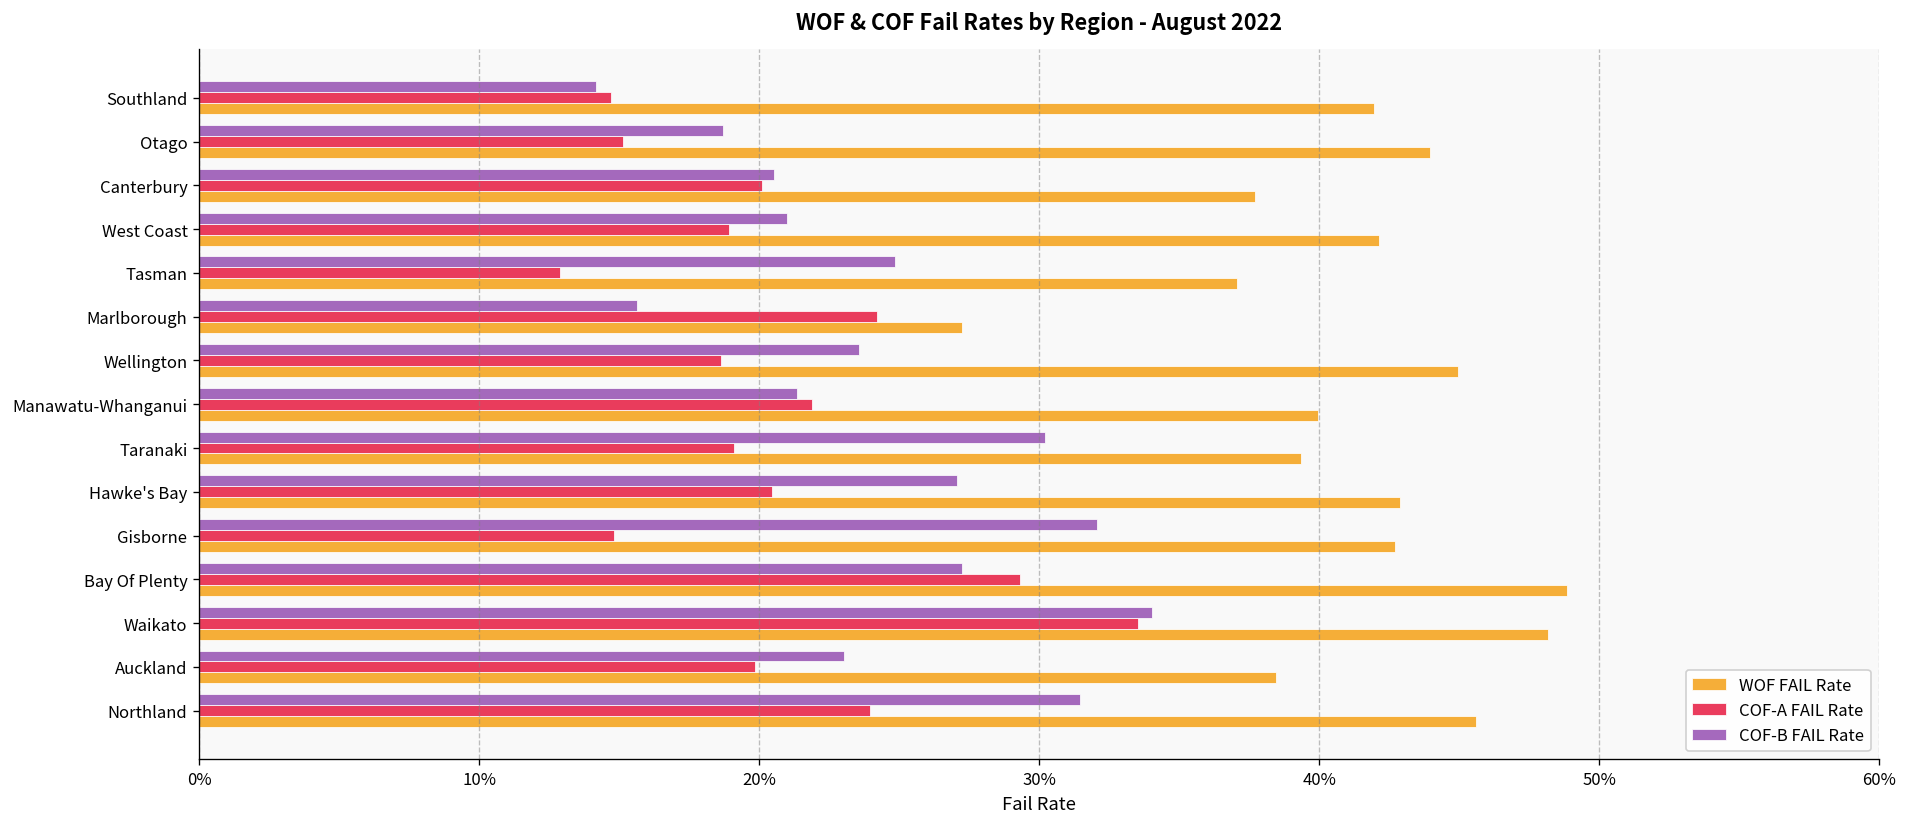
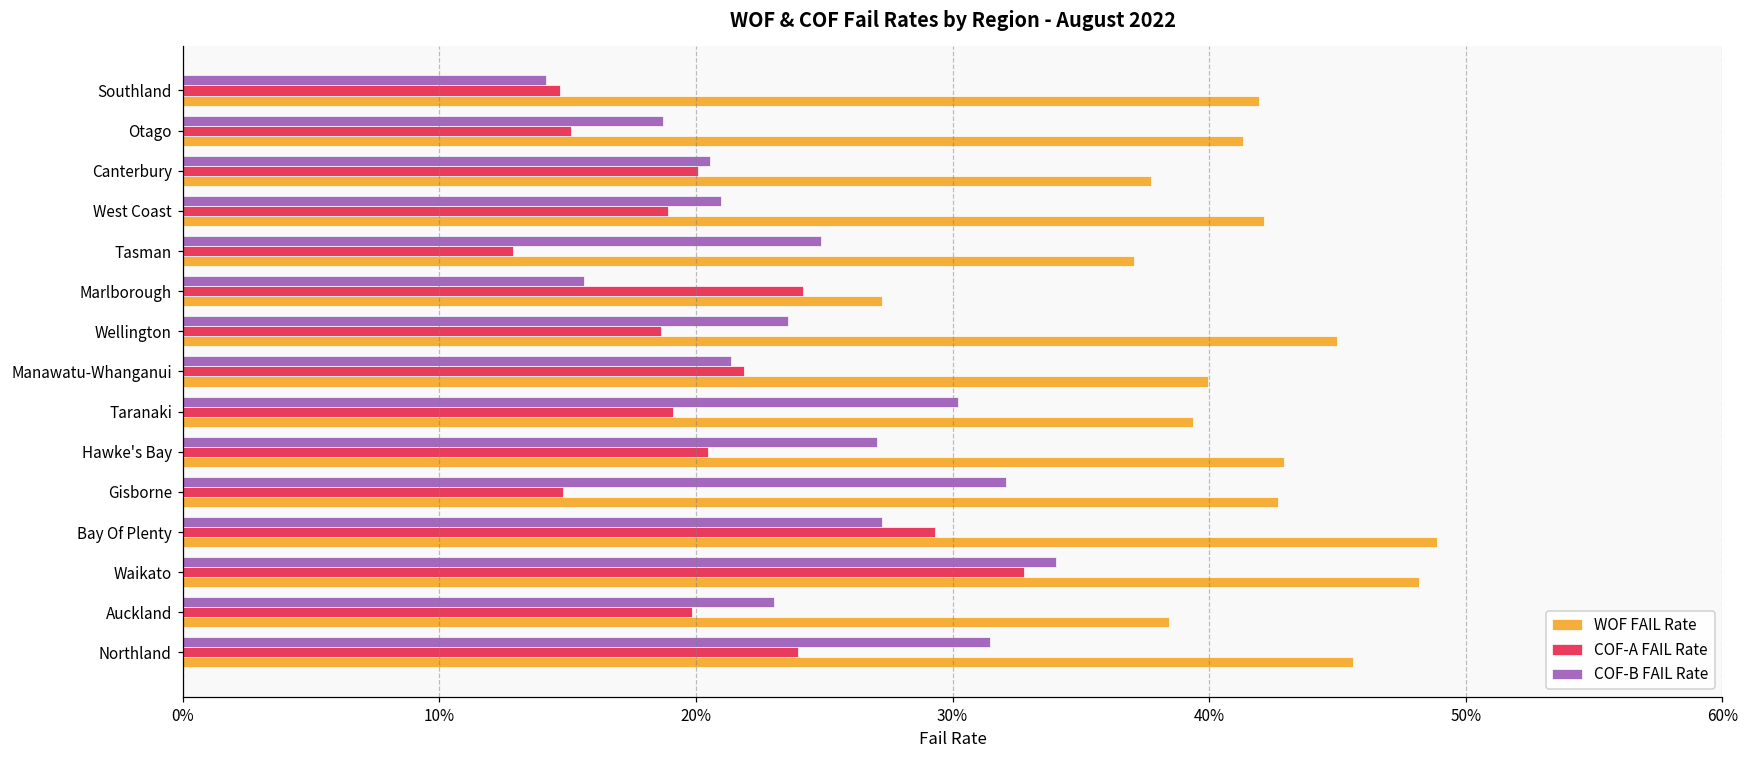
  {
    "WOF FAIL Rate": {
      "Southland": "42.0%",
-     "Otago": "44.0%",
+     "Otago": "41.3%",
      "Canterbury": "37.7%",
      "West Coast": "42.2%",
      "Tasman": "37.1%",
      "Marlborough": "27.3%",
      "Wellington": "45.0%",
      "Manawatu-Whanganui": "40.0%",
      "Taranaki": "39.4%",
      "Hawke's Bay": "42.9%",
      "Gisborne": "42.7%",
      "Bay Of Plenty": "48.9%",
      "Waikato": "48.2%",
      "Auckland": "38.5%",
      "Northland": "45.6%"
    },
    "COF-A FAIL Rate": {
      "Southland": "14.7%",
      "Otago": "15.1%",
      "Canterbury": "20.1%",
      "West Coast": "18.9%",
      "Tasman": "12.9%",
      "Marlborough": "24.2%",
      "Wellington": "18.7%",
      "Manawatu-Whanganui": "21.9%",
      "Taranaki": "19.1%",
      "Hawke's Bay": "20.5%",
      "Gisborne": "14.8%",
      "Bay Of Plenty": "29.3%",
-     "Waikato": "33.5%",
+     "Waikato": "32.8%",
      "Auckland": "19.9%",
      "Northland": "24.0%"
    },
    "COF-B FAIL Rate": {
      "Southland": "14.2%",
      "Otago": "18.7%",
      "Canterbury": "20.5%",
      "West Coast": "21.0%",
      "Tasman": "24.9%",
      "Marlborough": "15.6%",
      "Wellington": "23.6%",
      "Manawatu-Whanganui": "21.4%",
      "Taranaki": "30.2%",
      "Hawke's Bay": "27.1%",
      "Gisborne": "32.1%",
      "Bay Of Plenty": "27.3%",
      "Waikato": "34.0%",
      "Auckland": "23.0%",
      "Northland": "31.5%"
    }
  }
